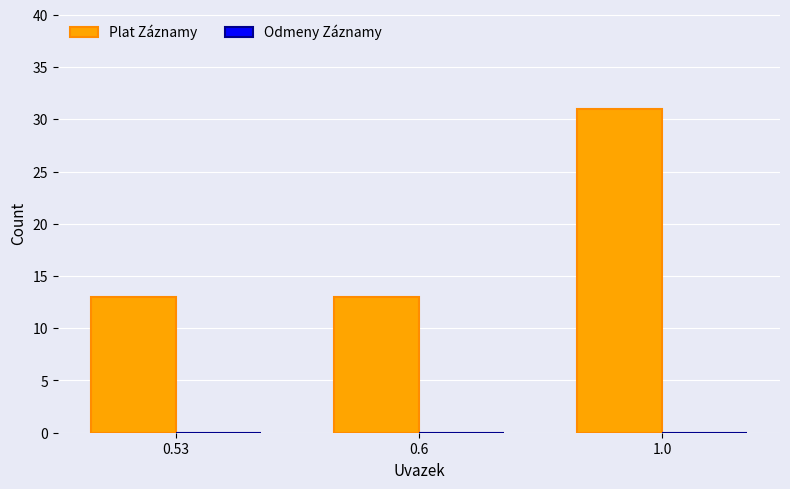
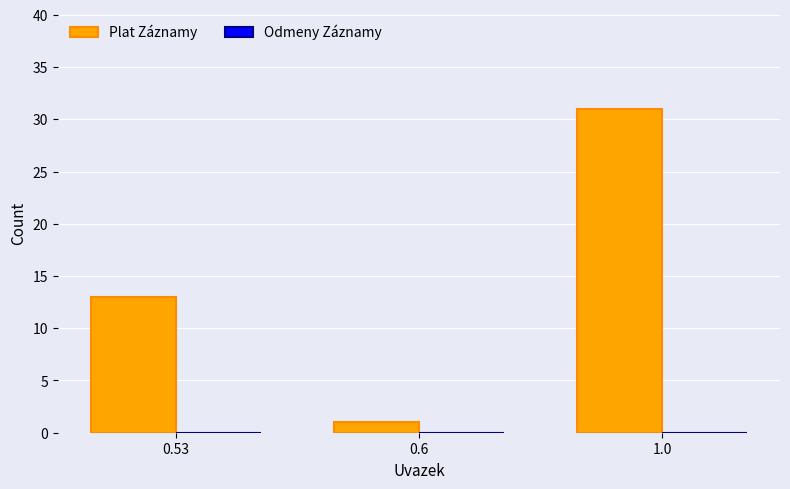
  {
    "Plat Záznamy": {
      "0.53": 13,
-     "0.6": 13,
+     "0.6": 1,
      "1.0": 31
    },
    "Odmeny Záznamy": {
      "0.53": 0,
      "0.6": 0,
      "1.0": 0
    }
  }
